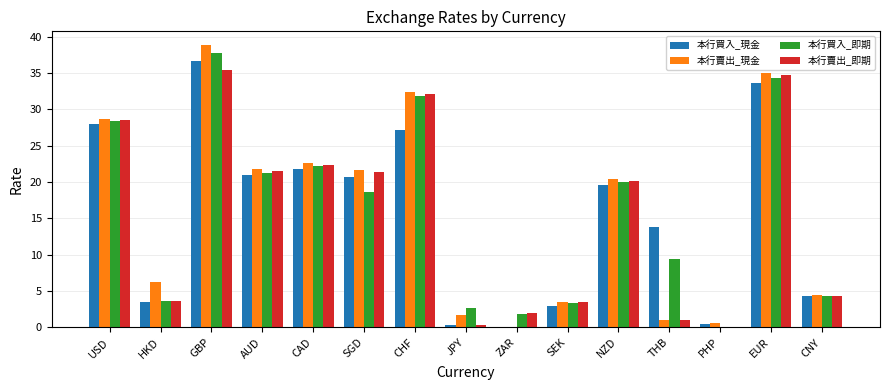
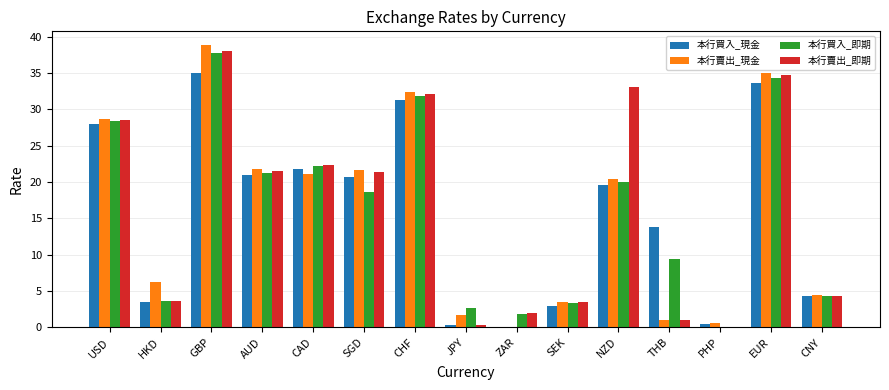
  {
    "本行買入_現金": {
      "USD": 28,
      "HKD": 4,
-     "GBP": 37,
+     "GBP": 35,
      "AUD": 21,
      "CAD": 22,
      "SGD": 21,
-     "CHF": 27,
+     "CHF": 31,
      "ZAR": 0,
      "SEK": 3,
      "NZD": 20,
      "THB": 14,
      "PHP": 1,
      "EUR": 34,
      "CNY": 4
    },
    "本行賣出_現金": {
      "USD": 29,
      "HKD": 6,
      "GBP": 39,
      "AUD": 22,
-     "CAD": 23,
+     "CAD": 21,
      "SGD": 22,
      "CHF": 32,
      "JPY": 2,
      "ZAR": 0,
      "SEK": 4,
      "NZD": 20,
      "THB": 1,
      "PHP": 1,
      "EUR": 35,
      "CNY": 4
    },
    "本行買入_即期": {
      "USD": 28,
      "HKD": 4,
      "GBP": 38,
      "AUD": 21,
      "CAD": 22,
      "SGD": 19,
      "CHF": 32,
      "JPY": 3,
      "ZAR": 2,
      "SEK": 3,
      "NZD": 20,
      "THB": 9,
      "PHP": 0,
      "EUR": 34,
      "CNY": 4
    },
    "本行賣出_即期": {
      "USD": 28,
      "HKD": 4,
-     "GBP": 35,
+     "GBP": 38,
      "AUD": 21,
      "CAD": 22,
      "SGD": 21,
      "CHF": 32,
      "ZAR": 2,
      "SEK": 3,
-     "NZD": 20,
+     "NZD": 33,
      "THB": 1,
      "PHP": 0,
      "EUR": 35,
      "CNY": 4
    }
  }
